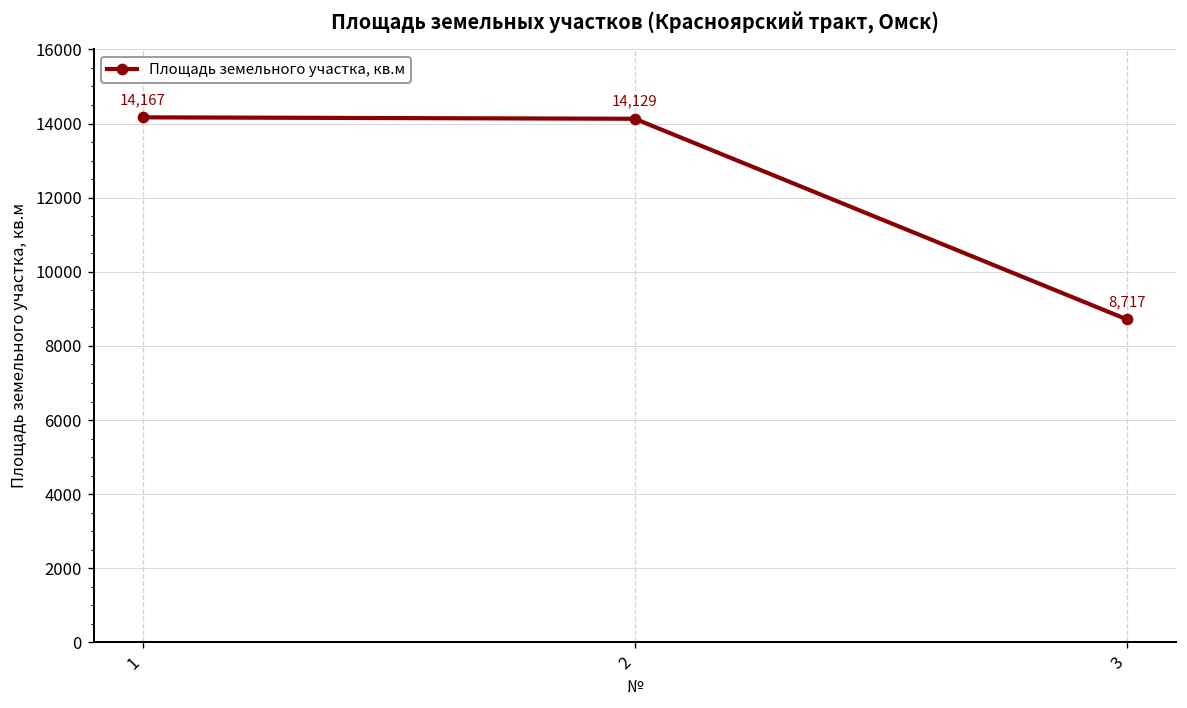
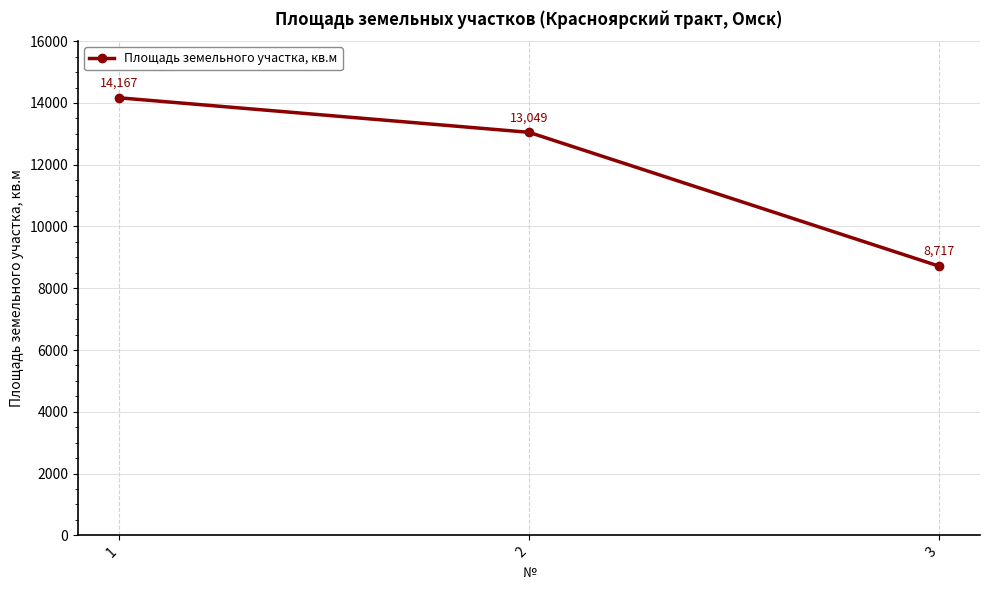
  {
    "1": "14,167",
-   "2": "14,129",
+   "2": "13,049",
    "3": "8,717"
  }
